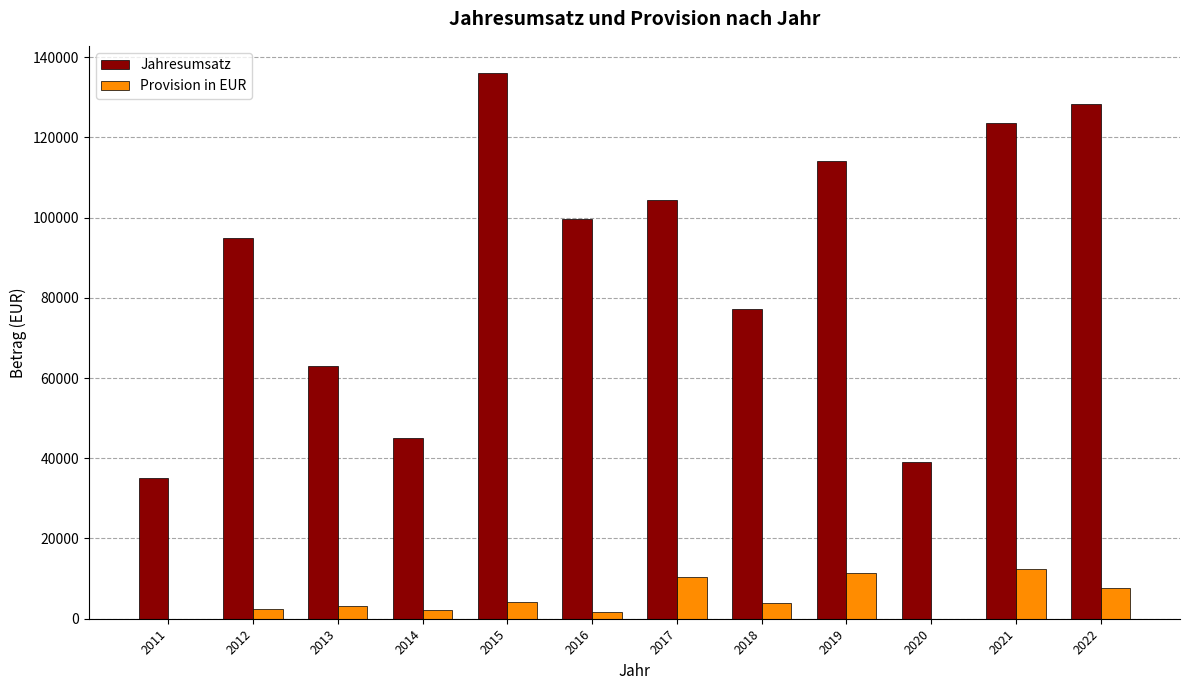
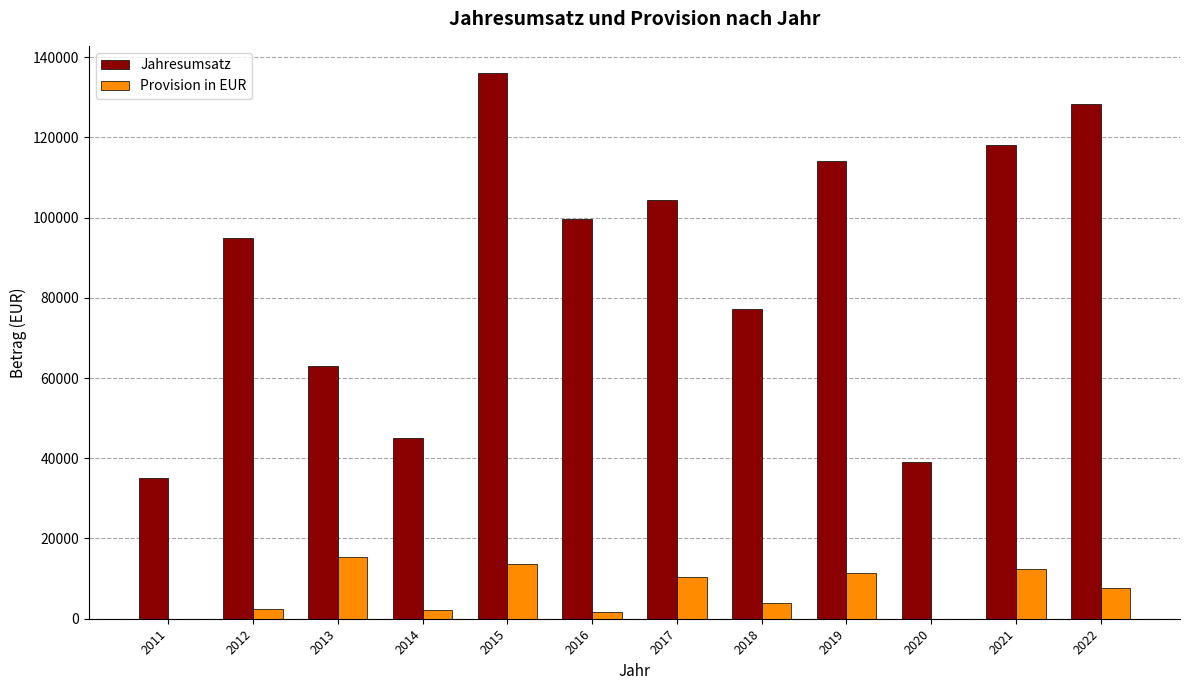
  {
    "Jahresumsatz": {
      "2011": 35000,
      "2012": 95000,
      "2013": 63000,
      "2014": 45000,
      "2015": 136000,
      "2016": 100000,
      "2017": 104000,
      "2018": 77000,
      "2019": 114000,
      "2020": 39000,
-     "2021": 124000,
+     "2021": 118000,
      "2022": 128000
    },
    "Provision in EUR": {
      "2011": 0,
      "2012": 3000,
-     "2013": 3000,
+     "2013": 15000,
      "2014": 2000,
-     "2015": 4000,
+     "2015": 14000,
      "2016": 2000,
      "2017": 10000,
      "2018": 4000,
      "2019": 11000,
      "2020": 0,
      "2021": 12000,
      "2022": 8000
    }
  }
